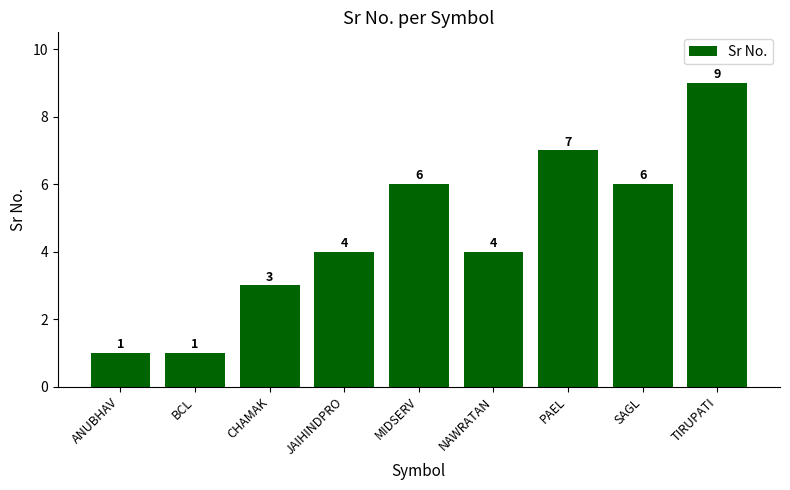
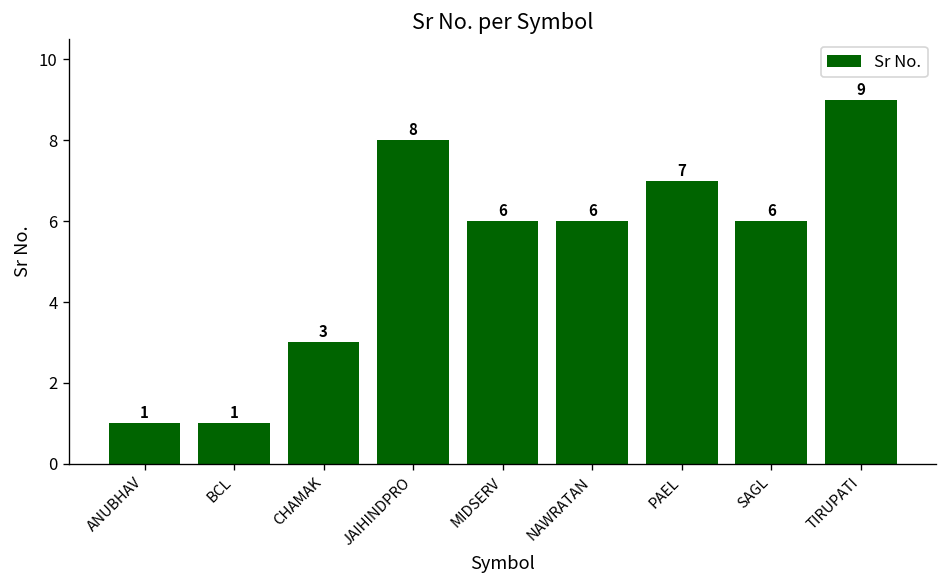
  {
    "ANUBHAV": 1,
    "BCL": 1,
    "CHAMAK": 3,
-   "JAIHINDPRO": 4,
+   "JAIHINDPRO": 8,
    "MIDSERV": 6,
-   "NAWRATAN": 4,
+   "NAWRATAN": 6,
    "PAEL": 7,
    "SAGL": 6,
    "TIRUPATI": 9
  }
